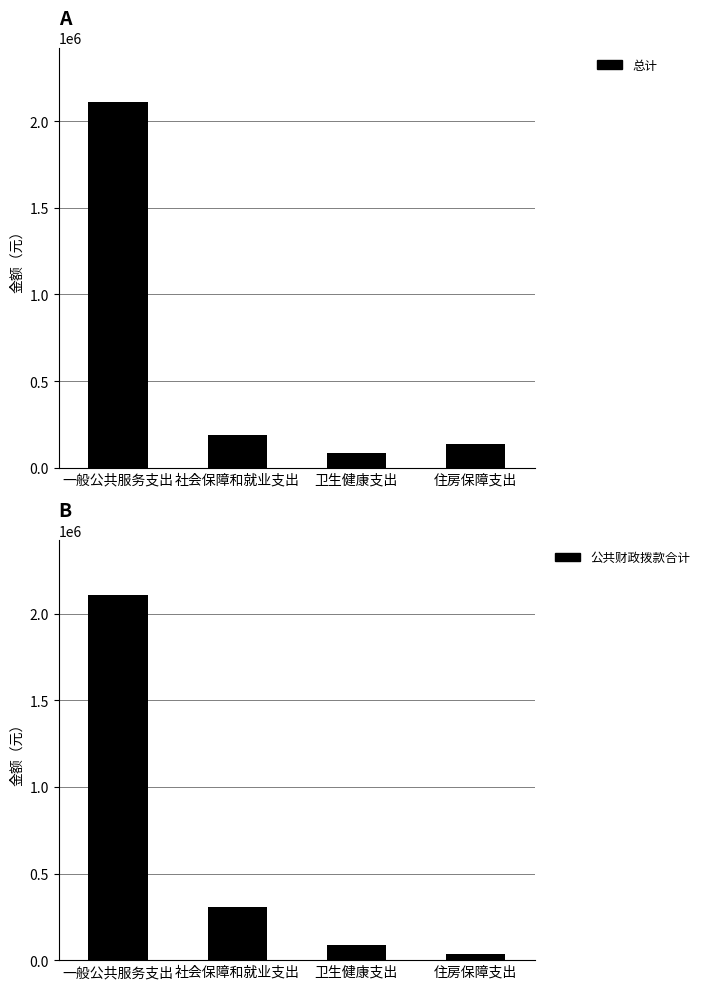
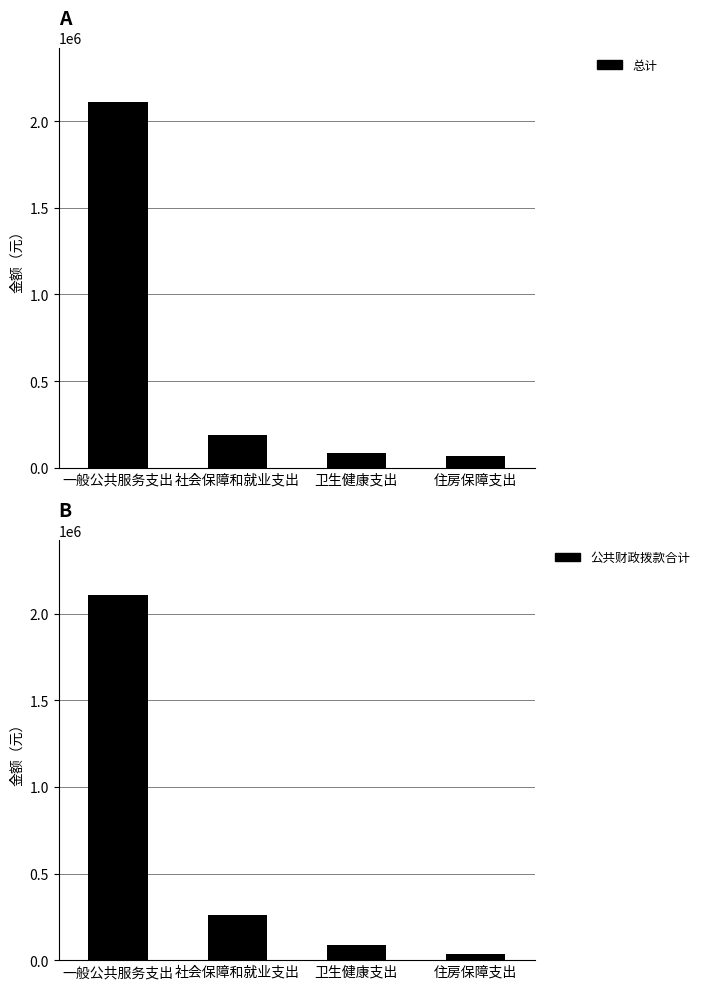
  {
    "A": {
      "一般公共服务支出": 2110000,
      "社会保障和就业支出": 190000,
      "卫生健康支出": 90000,
-     "住房保障支出": 140000
+     "住房保障支出": 70000
    },
    "B": {
      "一般公共服务支出": 2110000,
-     "社会保障和就业支出": 310000,
+     "社会保障和就业支出": 260000,
      "卫生健康支出": 90000,
      "住房保障支出": 40000
    }
  }
